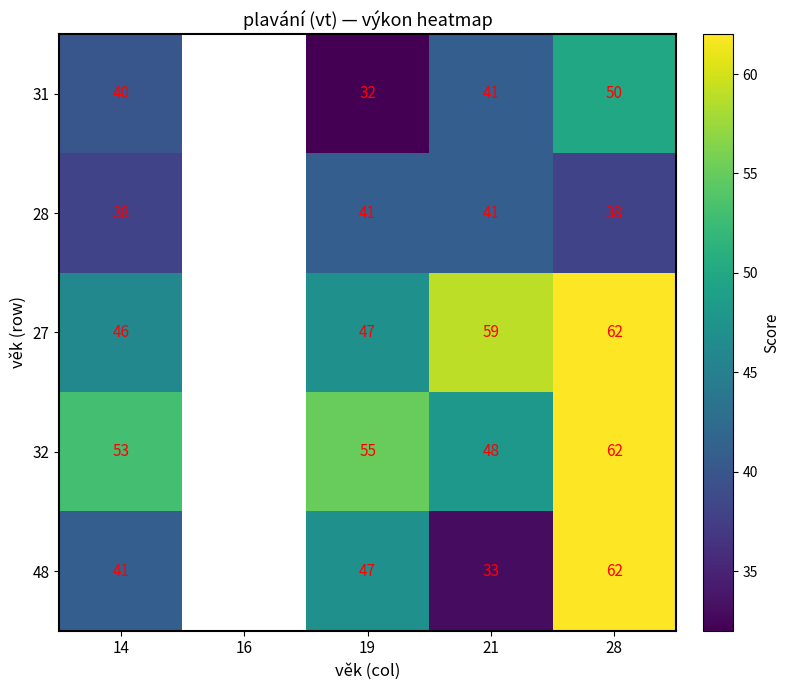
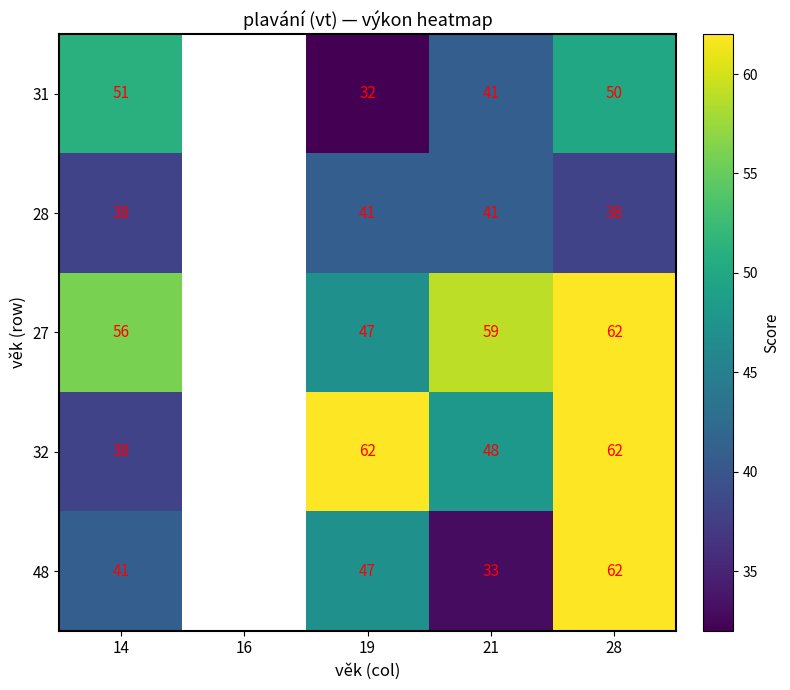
  {
    "31": {
-     "14": 40,
+     "14": 51,
      "19": 32,
      "21": 41,
      "28": 50
    },
    "28": {
      "14": 38,
      "19": 41,
      "21": 41,
      "28": 38
    },
    "27": {
-     "14": 46,
+     "14": 56,
      "19": 47,
      "21": 59,
      "28": 62
    },
    "32": {
-     "14": 53,
-     "19": 55,
+     "14": 38,
+     "19": 62,
      "21": 48,
      "28": 62
    },
    "48": {
      "14": 41,
      "19": 47,
      "21": 33,
      "28": 62
    }
  }
